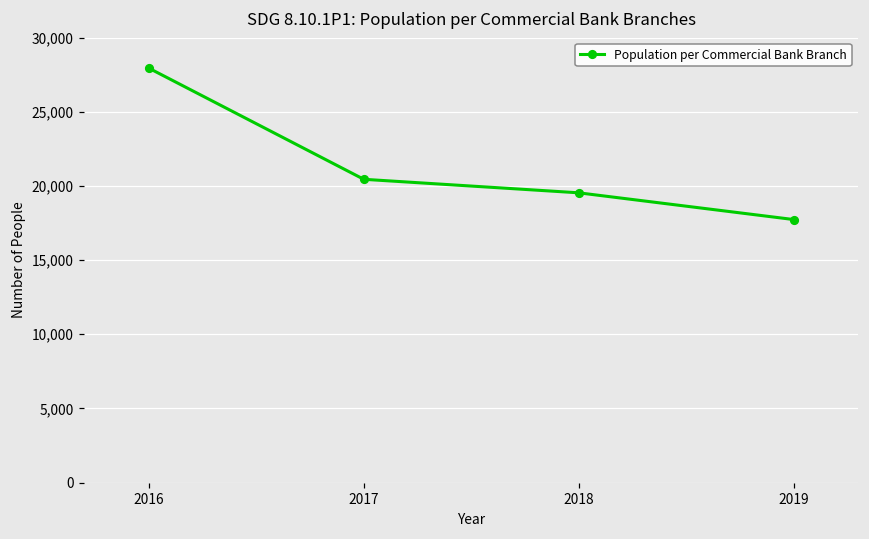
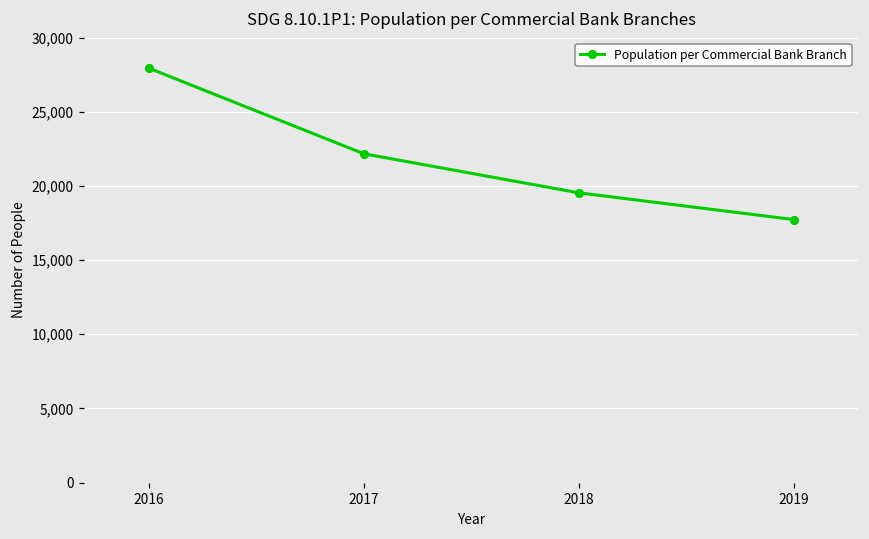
  {
    "2016": "27,900",
-   "2017": "20,400",
+   "2017": "22,200",
    "2018": "19,500",
    "2019": "17,700"
  }
